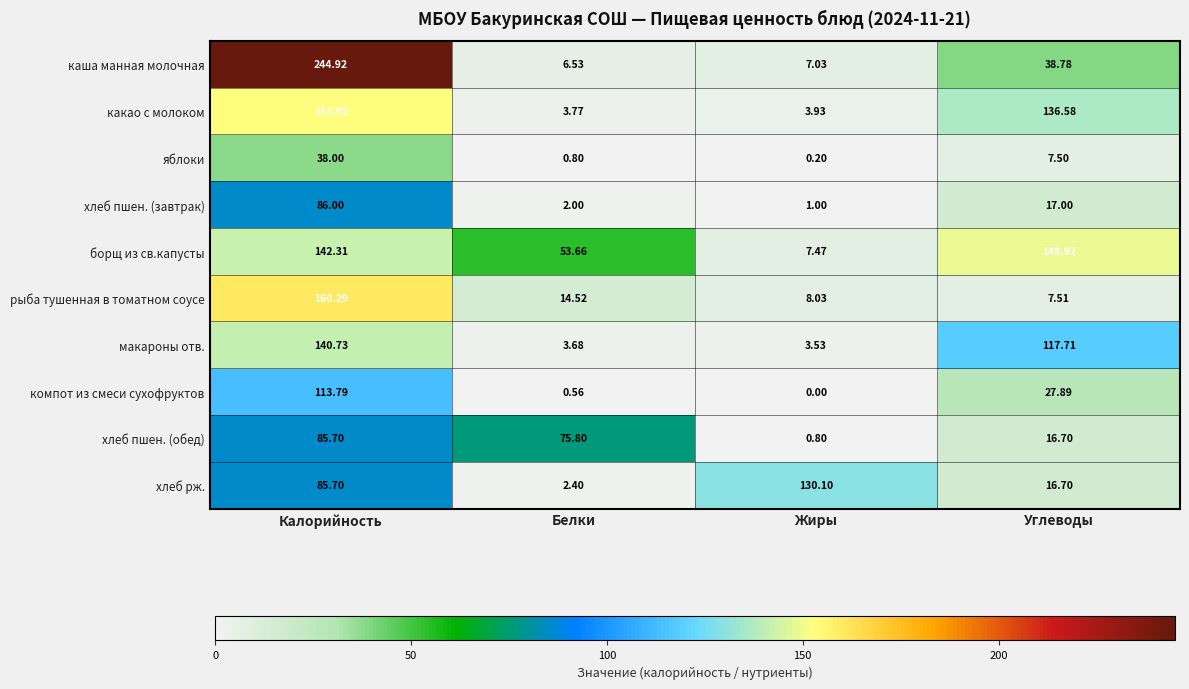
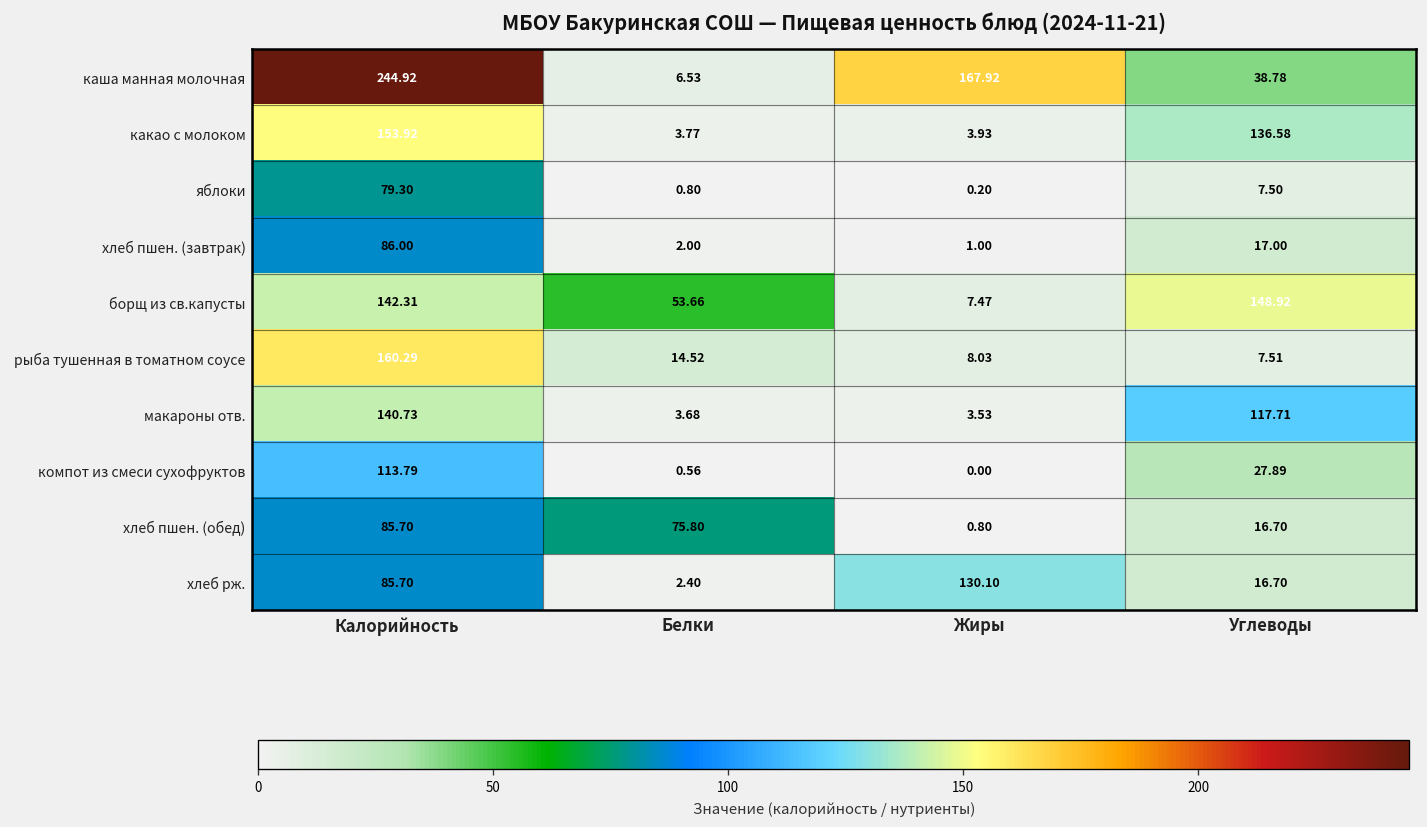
  {
    "каша манная молочная": {
      "Калорийность": 244.92,
      "Белки": 6.53,
-     "Жиры": 7.03,
+     "Жиры": 167.92,
      "Углеводы": 38.78
    },
    "какао с молоком": {
      "Калорийность": 153.92,
      "Белки": 3.77,
      "Жиры": 3.93,
      "Углеводы": 136.58
    },
    "яблоки": {
-     "Калорийность": 38.00,
+     "Калорийность": 79.30,
      "Белки": 0.80,
      "Жиры": 0.20,
      "Углеводы": 7.50
    },
    "хлеб пшен. (завтрак)": {
      "Калорийность": 86.00,
      "Белки": 2.00,
      "Жиры": 1.00,
      "Углеводы": 17.00
    },
    "борщ из св.капусты": {
      "Калорийность": 142.31,
      "Белки": 53.66,
      "Жиры": 7.47,
      "Углеводы": 148.92
    },
    "рыба тушенная в томатном соусе": {
      "Калорийность": 160.29,
      "Белки": 14.52,
      "Жиры": 8.03,
      "Углеводы": 7.51
    },
    "макароны отв.": {
      "Калорийность": 140.73,
      "Белки": 3.68,
      "Жиры": 3.53,
      "Углеводы": 117.71
    },
    "компот из смеси сухофруктов": {
      "Калорийность": 113.79,
      "Белки": 0.56,
      "Жиры": 0.00,
      "Углеводы": 27.89
    },
    "хлеб пшен. (обед)": {
      "Калорийность": 85.70,
      "Белки": 75.80,
      "Жиры": 0.80,
      "Углеводы": 16.70
    },
    "хлеб рж.": {
      "Калорийность": 85.70,
      "Белки": 2.40,
      "Жиры": 130.10,
      "Углеводы": 16.70
    }
  }
